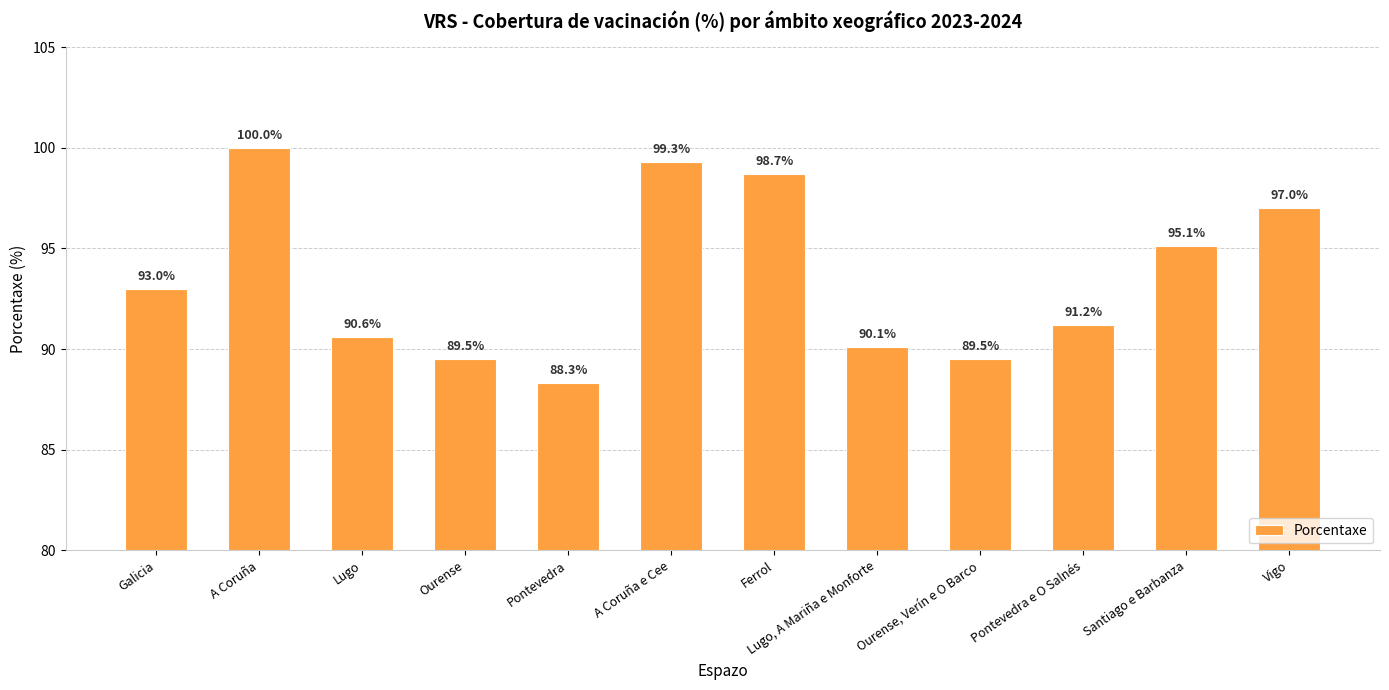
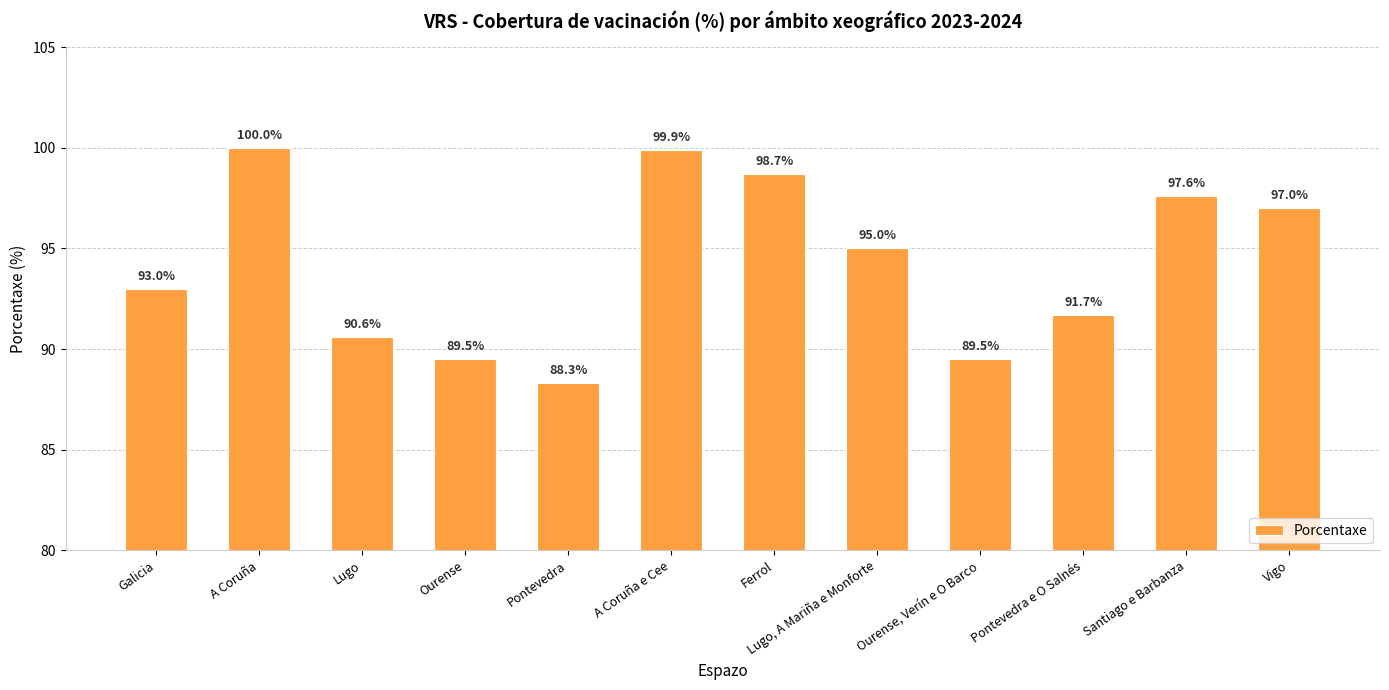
  {
    "Galicia": "93.0%",
    "A Coruña": "100.0%",
    "Lugo": "90.6%",
    "Ourense": "89.5%",
    "Pontevedra": "88.3%",
-   "A Coruña e Cee": "99.3%",
+   "A Coruña e Cee": "99.9%",
    "Ferrol": "98.7%",
-   "Lugo, A Mariña e Monforte": "90.1%",
+   "Lugo, A Mariña e Monforte": "95.0%",
    "Ourense, Verín e O Barco": "89.5%",
-   "Pontevedra e O Salnés": "91.2%",
-   "Santiago e Barbanza": "95.1%",
+   "Pontevedra e O Salnés": "91.7%",
+   "Santiago e Barbanza": "97.6%",
    "Vigo": "97.0%"
  }
